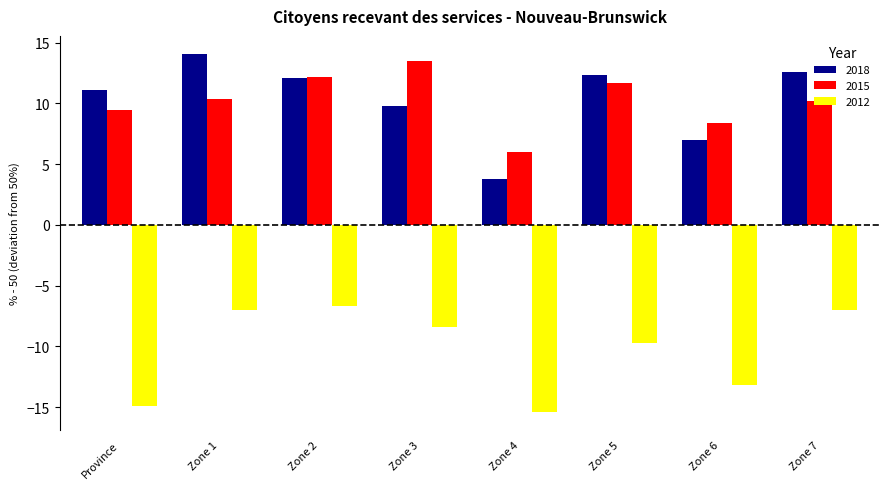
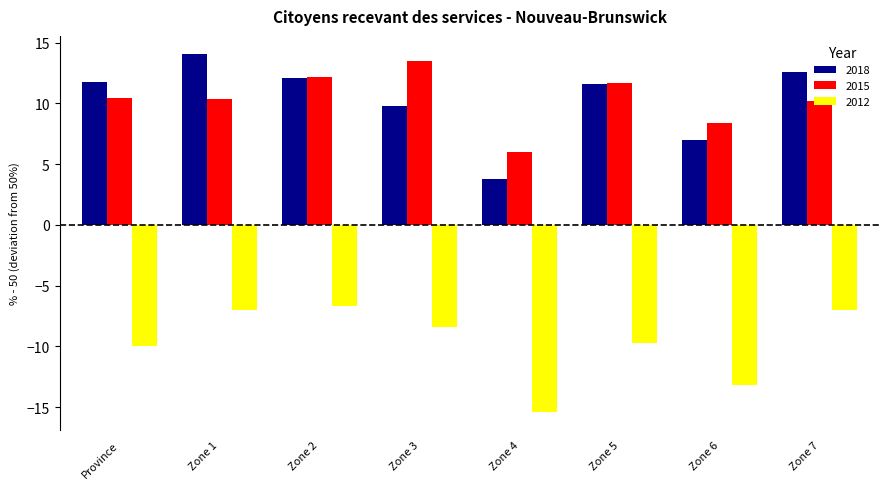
  {
    "2018": {
-     "Province": 11.1,
+     "Province": 11.8,
      "Zone 1": 14.1,
      "Zone 2": 12.1,
      "Zone 3": 9.8,
      "Zone 4": 3.8,
-     "Zone 5": 12.3,
+     "Zone 5": 11.6,
      "Zone 6": 7.0,
      "Zone 7": 12.6
    },
    "2015": {
-     "Province": 9.5,
+     "Province": 10.5,
      "Zone 1": 10.4,
      "Zone 2": 12.2,
      "Zone 3": 13.5,
      "Zone 4": 6.0,
      "Zone 5": 11.6,
      "Zone 6": 8.4,
      "Zone 7": 10.2
    },
    "2012": {
-     "Province": -14.9,
+     "Province": -10.0,
      "Zone 1": -7.0,
      "Zone 2": -6.6,
      "Zone 3": -8.4,
      "Zone 4": -15.4,
      "Zone 5": -9.7,
      "Zone 6": -13.1,
      "Zone 7": -7.0
    }
  }
